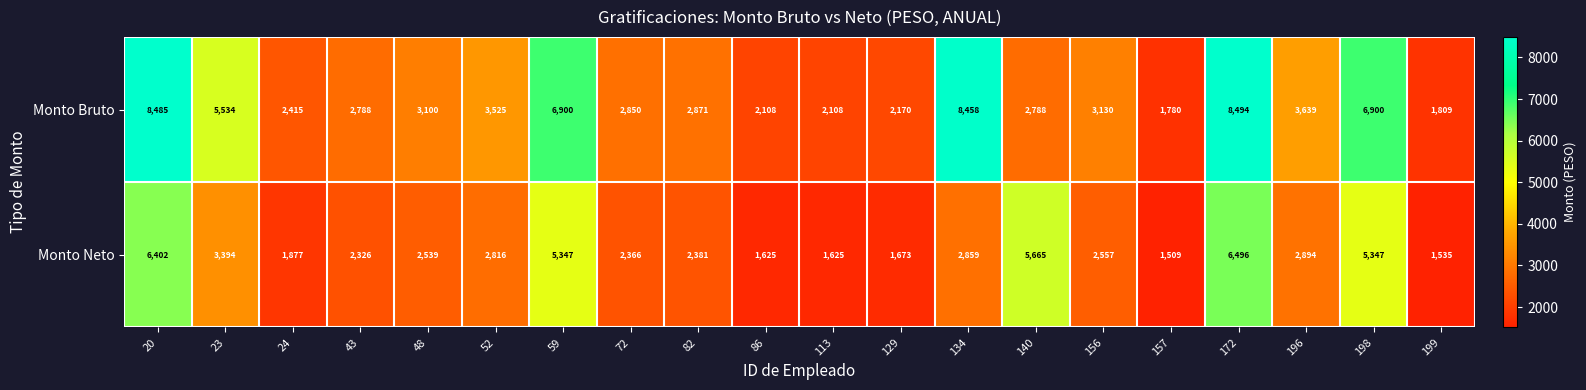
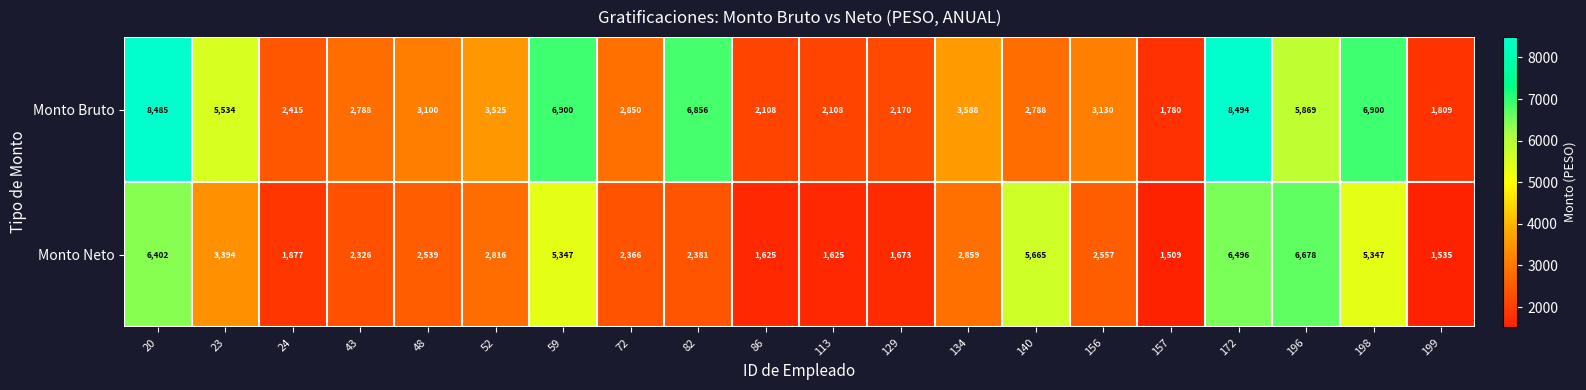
  {
    "Monto Bruto": {
      "20": "8,485",
      "23": "5,534",
      "24": "2,415",
      "43": "2,788",
      "48": "3,100",
      "52": "3,525",
      "59": "6,900",
      "72": "2,850",
-     "82": "2,871",
+     "82": "6,856",
      "86": "2,108",
      "113": "2,108",
      "129": "2,170",
-     "134": "8,458",
+     "134": "3,588",
      "140": "2,788",
      "156": "3,130",
      "157": "1,780",
      "172": "8,494",
-     "196": "3,639",
+     "196": "5,869",
      "198": "6,900",
      "199": "1,809"
    },
    "Monto Neto": {
      "20": "6,402",
      "23": "3,394",
      "24": "1,877",
      "43": "2,326",
      "48": "2,539",
      "52": "2,816",
      "59": "5,347",
      "72": "2,366",
      "82": "2,381",
      "86": "1,625",
      "113": "1,625",
      "129": "1,673",
      "134": "2,859",
      "140": "5,665",
      "156": "2,557",
      "157": "1,509",
      "172": "6,496",
-     "196": "2,894",
+     "196": "6,678",
      "198": "5,347",
      "199": "1,535"
    }
  }
